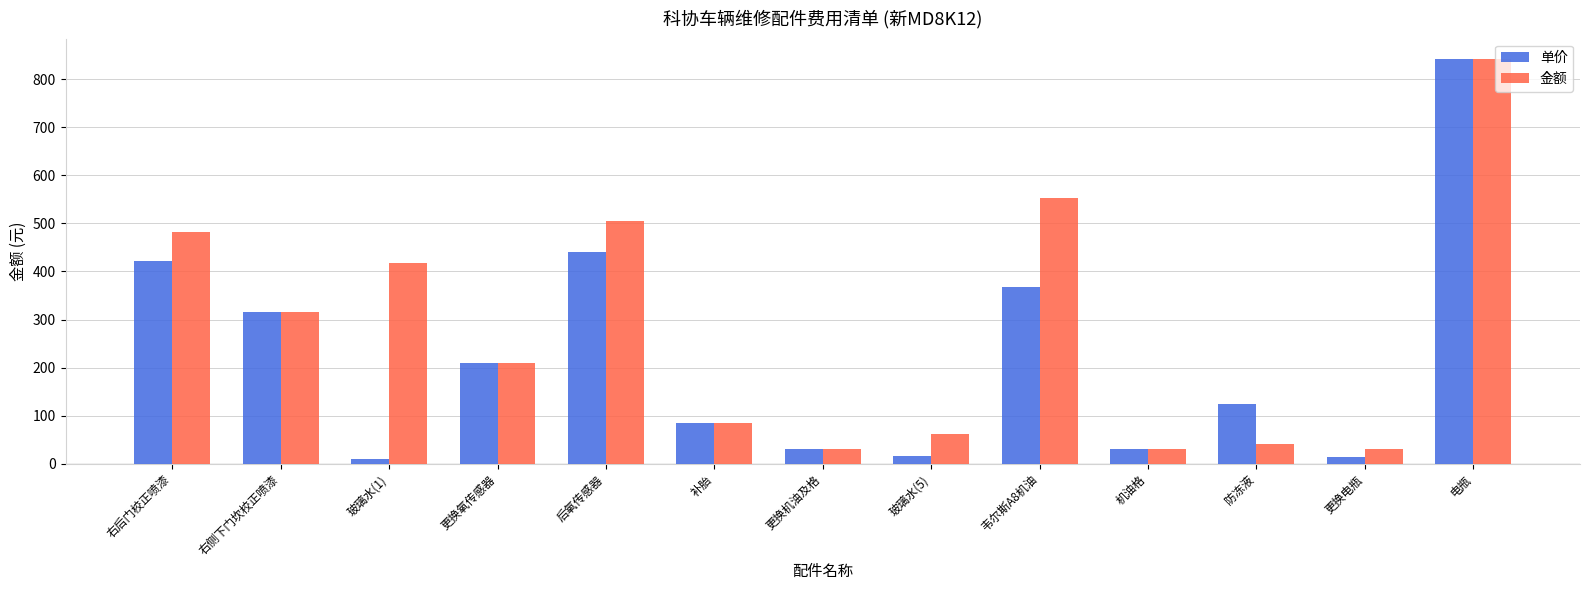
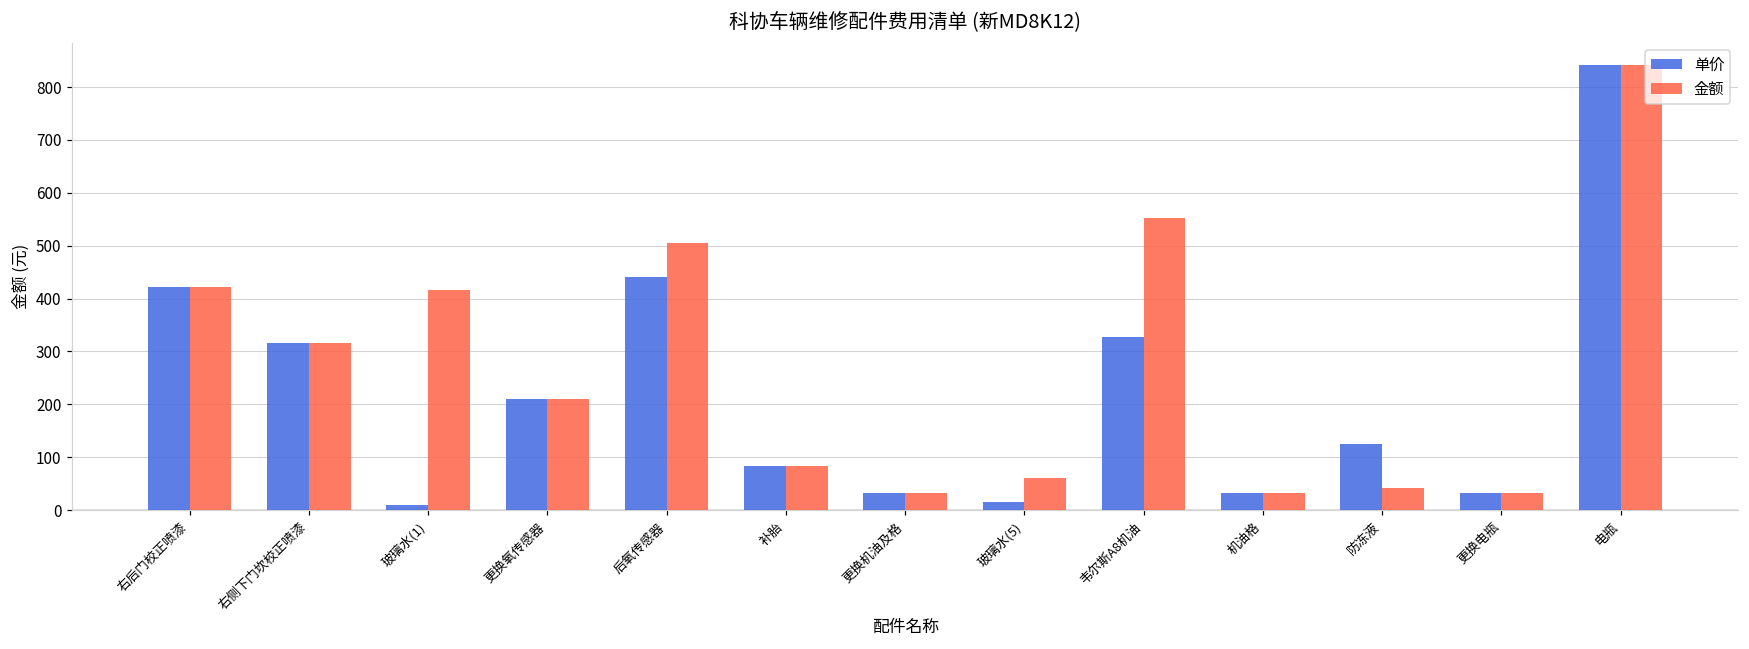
  {
    "单价": {
      "右后门校正喷漆": 420,
      "右侧下门坎校正喷漆": 320,
      "玻璃水(1)": 10,
      "更换氧传感器": 210,
      "后氧传感器": 440,
      "补胎": 80,
      "更换机油及格": 30,
      "玻璃水(5)": 20,
-     "韦尔斯A8机油": 370,
+     "韦尔斯A8机油": 330,
      "机油格": 30,
      "防冻液": 130,
-     "更换电瓶": 10,
+     "更换电瓶": 30,
      "电瓶": 840
    },
    "金额": {
-     "右后门校正喷漆": 480,
+     "右后门校正喷漆": 420,
      "右侧下门坎校正喷漆": 320,
      "玻璃水(1)": 420,
      "更换氧传感器": 210,
      "后氧传感器": 510,
      "补胎": 80,
      "更换机油及格": 30,
      "玻璃水(5)": 60,
      "韦尔斯A8机油": 550,
      "机油格": 30,
      "防冻液": 40,
      "更换电瓶": 30,
      "电瓶": 840
    }
  }
